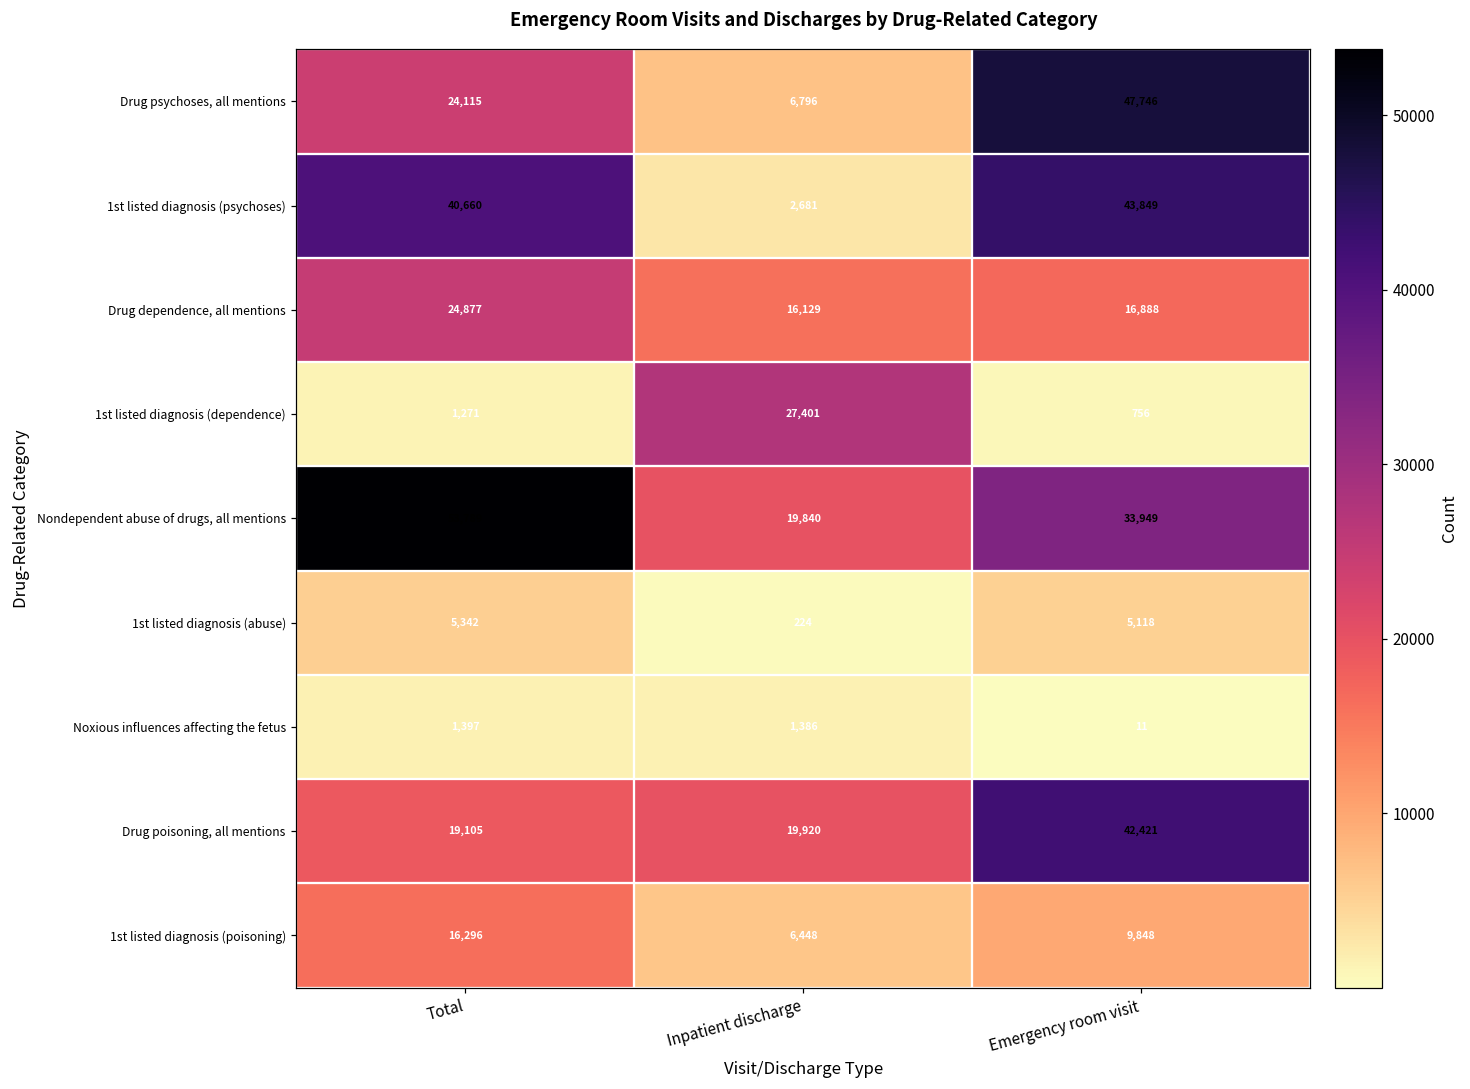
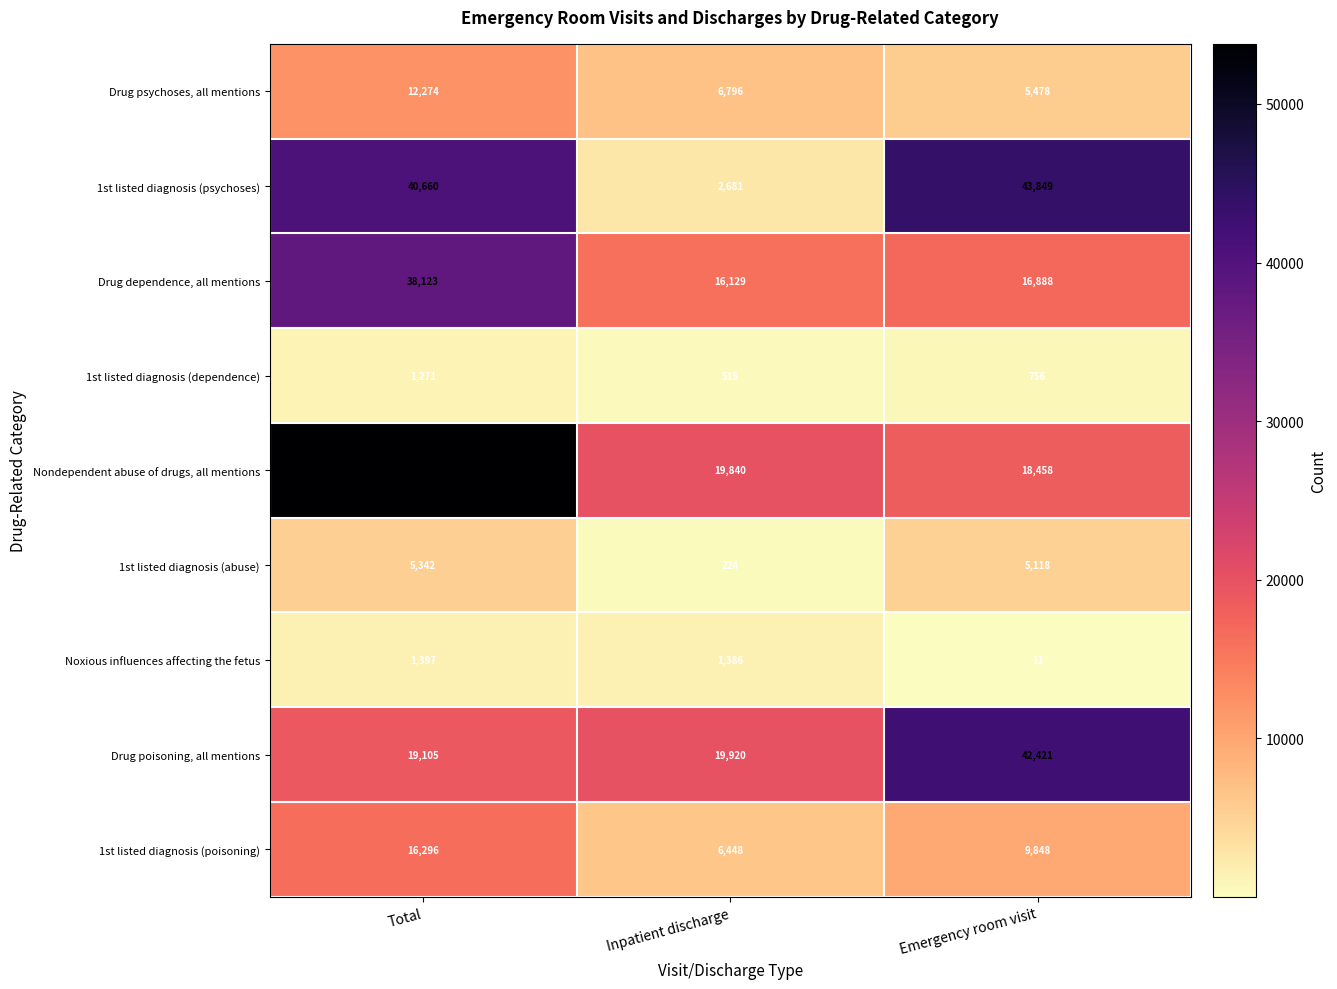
  {
    "Drug psychoses, all mentions": {
-     "Total": "24,115",
+     "Total": "12,274",
      "Inpatient discharge": "6,796",
-     "Emergency room visit": "47,746"
+     "Emergency room visit": "5,478"
    },
    "1st listed diagnosis (psychoses)": {
      "Total": "40,660",
      "Inpatient discharge": "2,681",
      "Emergency room visit": "43,849"
    },
    "Drug dependence, all mentions": {
-     "Total": "24,877",
+     "Total": "38,123",
      "Inpatient discharge": "16,129",
      "Emergency room visit": "16,888"
    },
    "1st listed diagnosis (dependence)": {
      "Total": "1,271",
-     "Inpatient discharge": "27,401",
+     "Inpatient discharge": "515",
      "Emergency room visit": "756"
    },
    "Nondependent abuse of drugs, all mentions": {
      "Inpatient discharge": "19,840",
-     "Emergency room visit": "33,949"
+     "Emergency room visit": "18,458"
    },
    "1st listed diagnosis (abuse)": {
      "Total": "5,342",
      "Inpatient discharge": "224",
      "Emergency room visit": "5,118"
    },
    "Noxious influences affecting the fetus": {
      "Total": "1,397",
      "Inpatient discharge": "1,386",
      "Emergency room visit": "11"
    },
    "Drug poisoning, all mentions": {
      "Total": "19,105",
      "Inpatient discharge": "19,920",
      "Emergency room visit": "42,421"
    },
    "1st listed diagnosis (poisoning)": {
      "Total": "16,296",
      "Inpatient discharge": "6,448",
      "Emergency room visit": "9,848"
    }
  }
